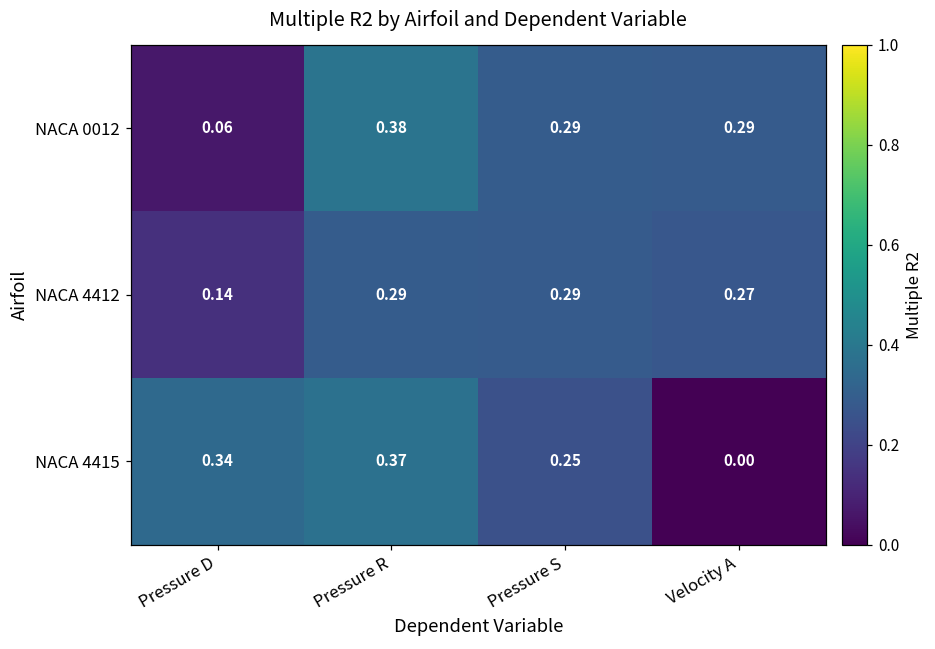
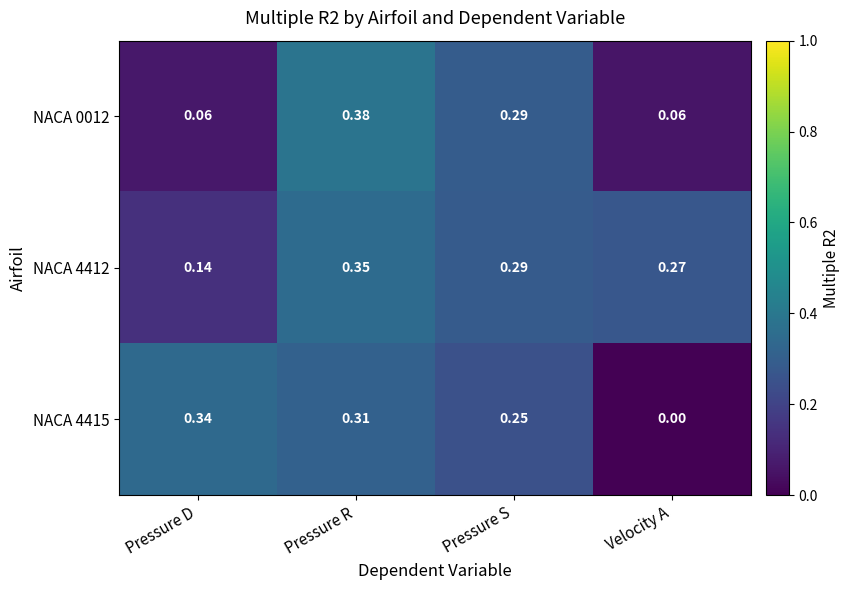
  {
    "NACA 0012": {
      "Pressure D": 0.06,
      "Pressure R": 0.38,
      "Pressure S": 0.29,
-     "Velocity A": 0.29
+     "Velocity A": 0.06
    },
    "NACA 4412": {
      "Pressure D": 0.14,
-     "Pressure R": 0.29,
+     "Pressure R": 0.35,
      "Pressure S": 0.29,
      "Velocity A": 0.27
    },
    "NACA 4415": {
      "Pressure D": 0.34,
-     "Pressure R": 0.37,
+     "Pressure R": 0.31,
      "Pressure S": 0.25,
      "Velocity A": 0.00
    }
  }
